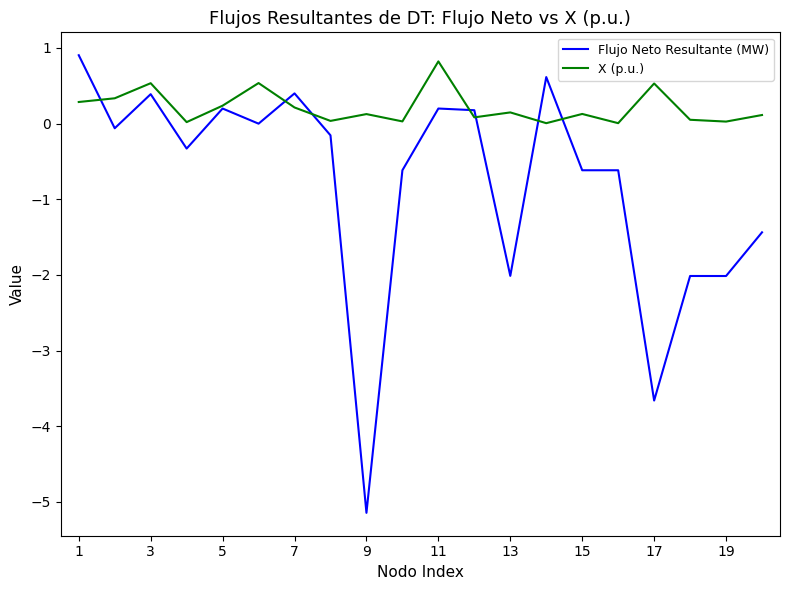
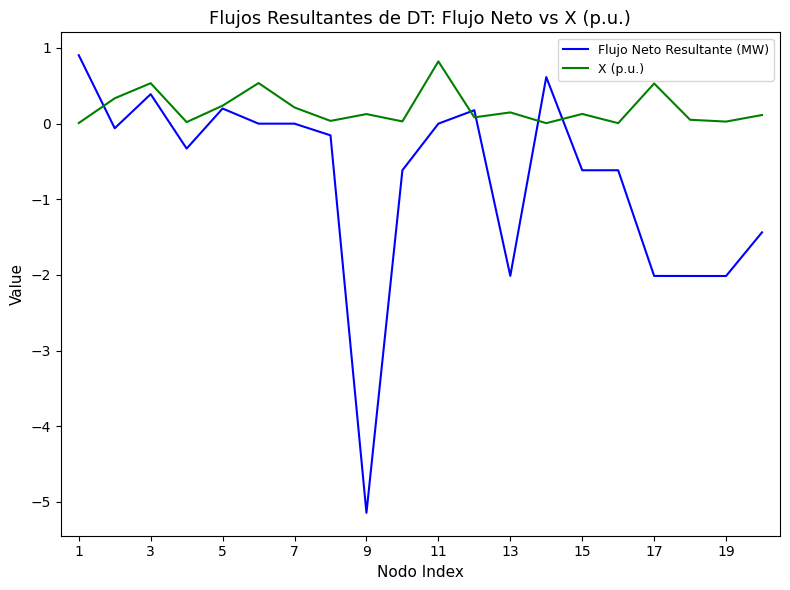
  {
    "Flujo Neto Resultante (MW)": {
      "1": 0.9,
      "3": 0.4,
      "5": 0.2,
-     "7": 0.4,
+     "7": 0.0,
      "9": -5.1,
-     "11": 0.2,
+     "11": 0.0,
      "13": -2.0,
      "15": -0.6,
-     "17": -3.7,
+     "17": -2.0,
      "19": -2.0
    },
    "X (p.u.)": {
-     "1": 0.3,
+     "1": 0.0,
      "3": 0.5,
      "5": 0.2,
      "7": 0.2,
      "9": 0.1,
      "11": 0.8,
      "13": 0.1,
      "15": 0.1,
      "17": 0.5,
      "19": 0.0
    }
  }
